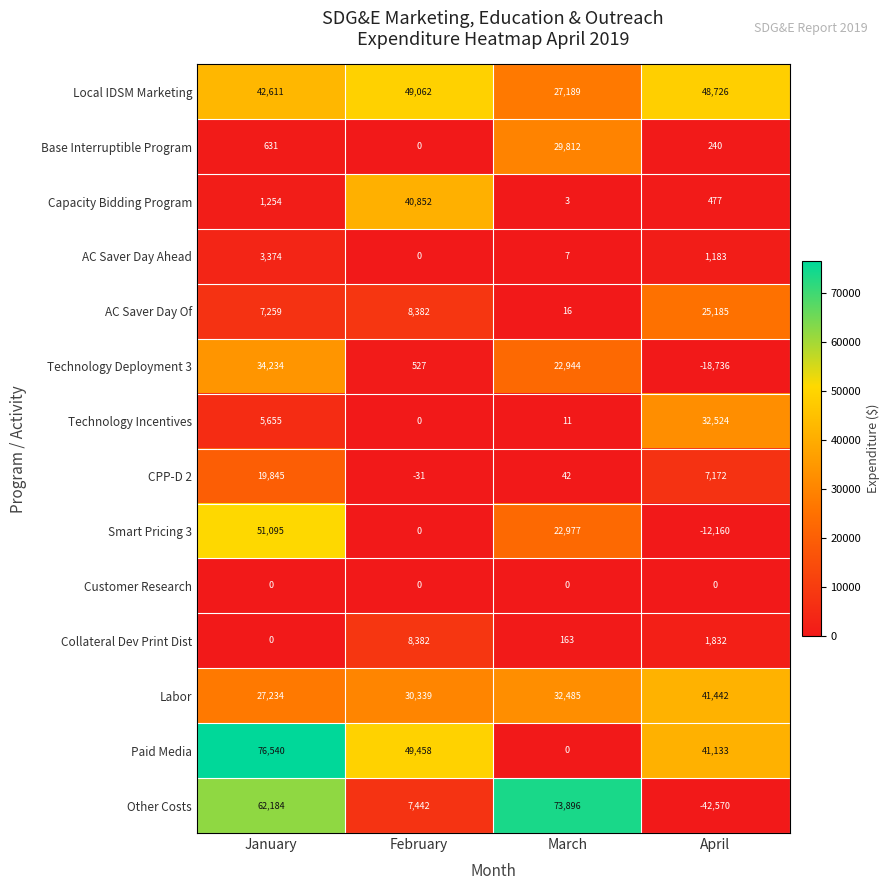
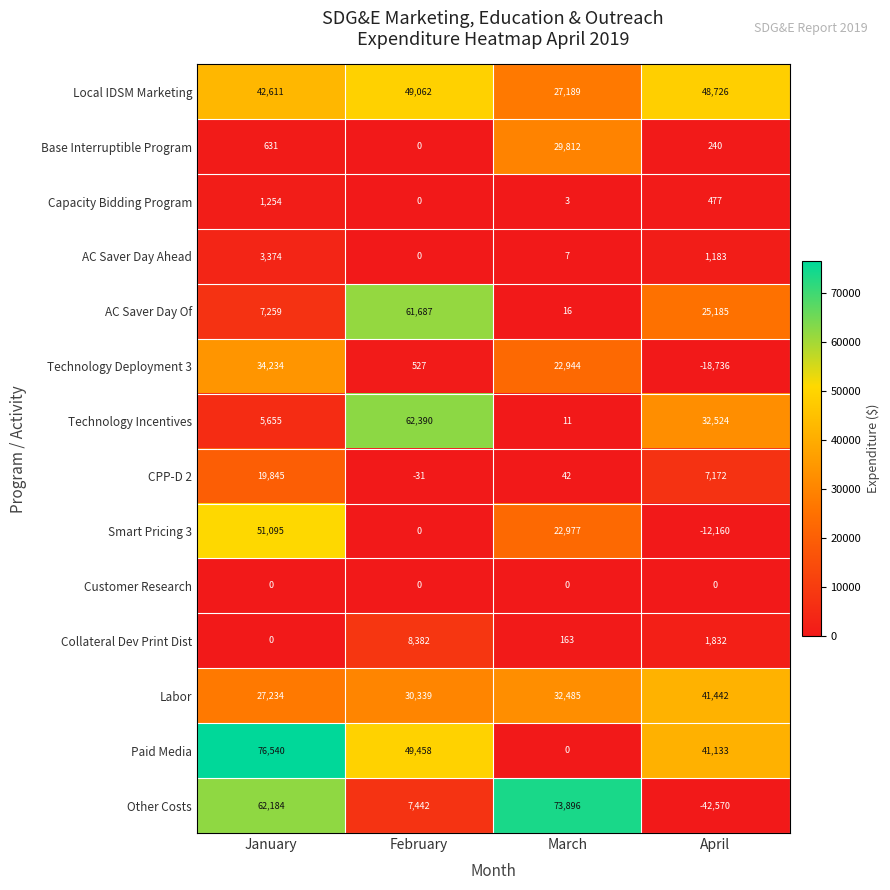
  {
    "Local IDSM Marketing": {
      "January": "42,611",
      "February": "49,062",
      "March": "27,189",
      "April": "48,726"
    },
    "Base Interruptible Program": {
      "January": "631",
      "February": "0",
      "March": "29,812",
      "April": "240"
    },
    "Capacity Bidding Program": {
      "January": "1,254",
-     "February": "40,852",
+     "February": "0",
      "March": "3",
      "April": "477"
    },
    "AC Saver Day Ahead": {
      "January": "3,374",
      "February": "0",
      "March": "7",
      "April": "1,183"
    },
    "AC Saver Day Of": {
      "January": "7,259",
-     "February": "8,382",
+     "February": "61,687",
      "March": "16",
      "April": "25,185"
    },
    "Technology Deployment 3": {
      "January": "34,234",
      "February": "527",
      "March": "22,944",
      "April": "-18,736"
    },
    "Technology Incentives": {
      "January": "5,655",
-     "February": "0",
+     "February": "62,390",
      "March": "11",
      "April": "32,524"
    },
    "CPP-D 2": {
      "January": "19,845",
      "February": "-31",
      "March": "42",
      "April": "7,172"
    },
    "Smart Pricing 3": {
      "January": "51,095",
      "February": "0",
      "March": "22,977",
      "April": "-12,160"
    },
    "Customer Research": {
      "January": "0",
      "February": "0",
      "March": "0",
      "April": "0"
    },
    "Collateral Dev Print Dist": {
      "January": "0",
      "February": "8,382",
      "March": "163",
      "April": "1,832"
    },
    "Labor": {
      "January": "27,234",
      "February": "30,339",
      "March": "32,485",
      "April": "41,442"
    },
    "Paid Media": {
      "January": "76,540",
      "February": "49,458",
      "March": "0",
      "April": "41,133"
    },
    "Other Costs": {
      "January": "62,184",
      "February": "7,442",
      "March": "73,896",
      "April": "-42,570"
    }
  }
